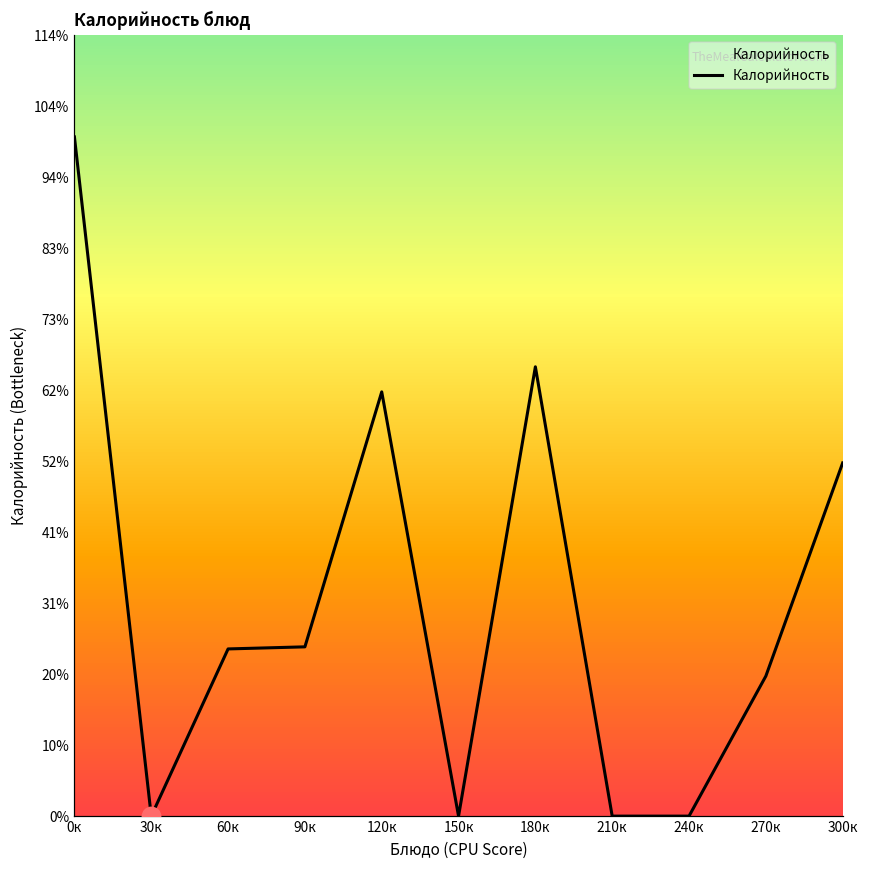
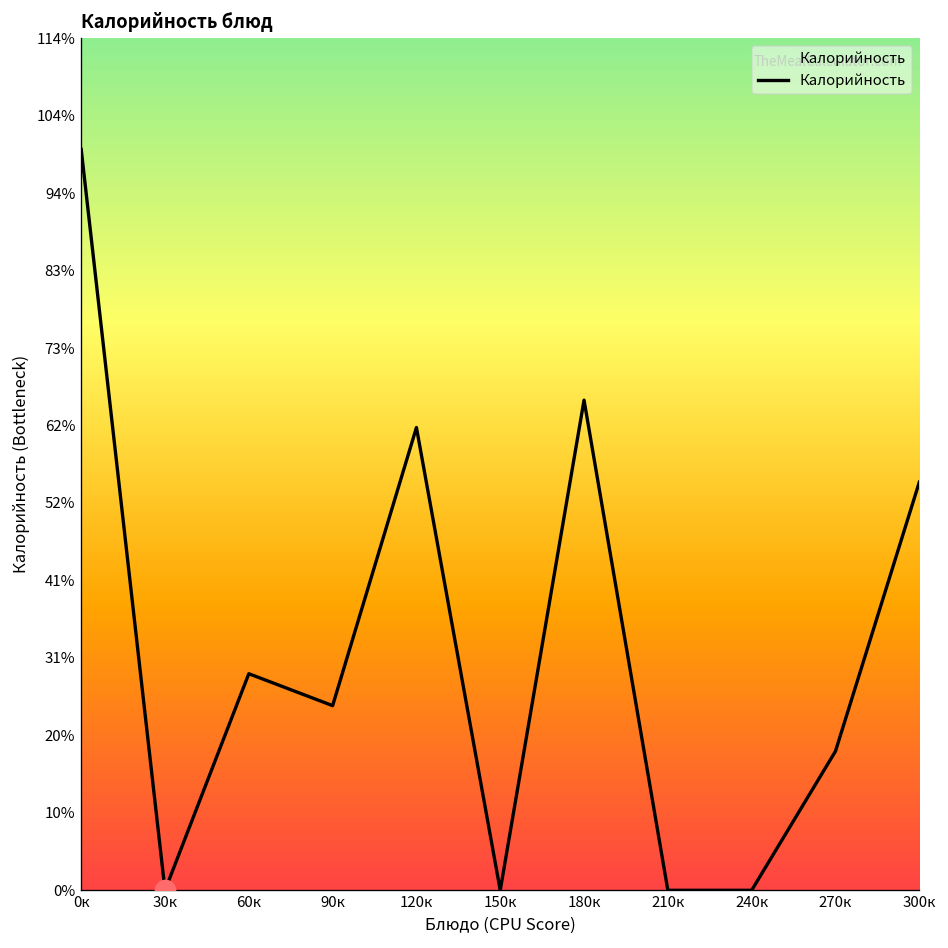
  {
    "Калорийность": {
      "0к": "99%",
-     "60к": "24%",
+     "60к": "29%",
      "90к": "25%",
      "120к": "62%",
      "150к": "0%",
      "180к": "66%",
      "210к": "0%",
      "240к": "0%",
-     "270к": "20%",
-     "300к": "52%"
+     "270к": "19%",
+     "300к": "55%"
    }
  }
